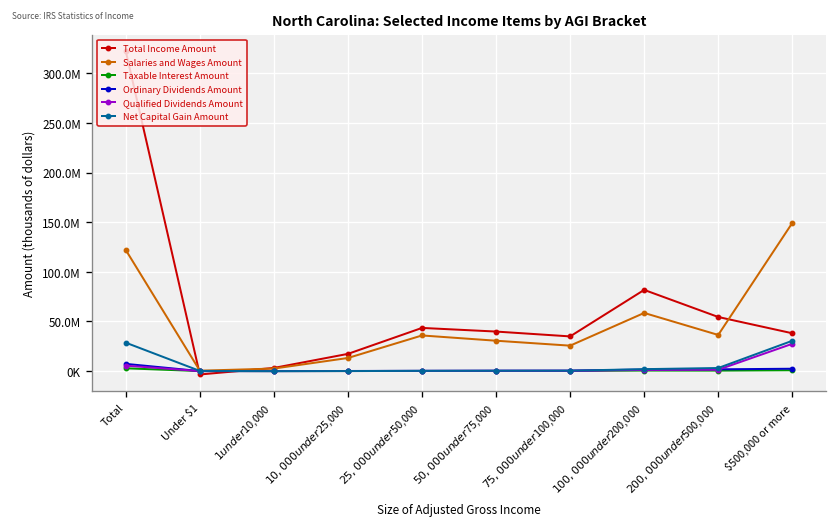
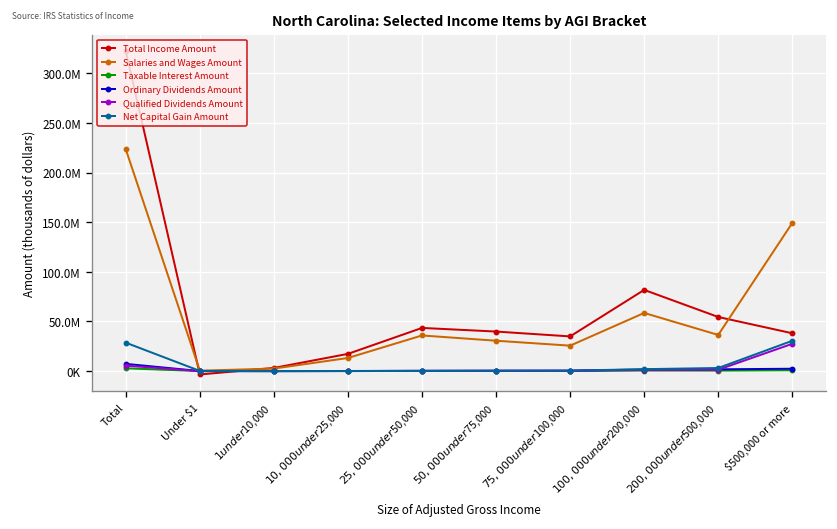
  {
    "Total Income Amount": {
      "Under $1": 0,
      "$500,000 or more": 40000000
    },
    "Salaries and Wages Amount": {
-     "Total": 120000000,
+     "Total": 220000000,
      "$500,000 or more": 150000000
    },
    "Net Capital Gain Amount": {
      "Total": 30000000
    }
  }
